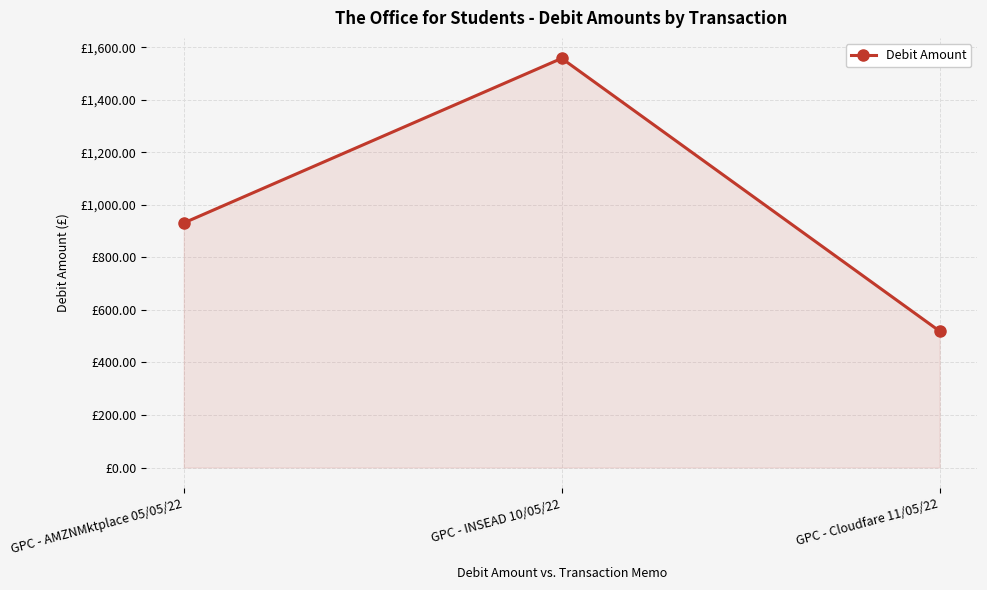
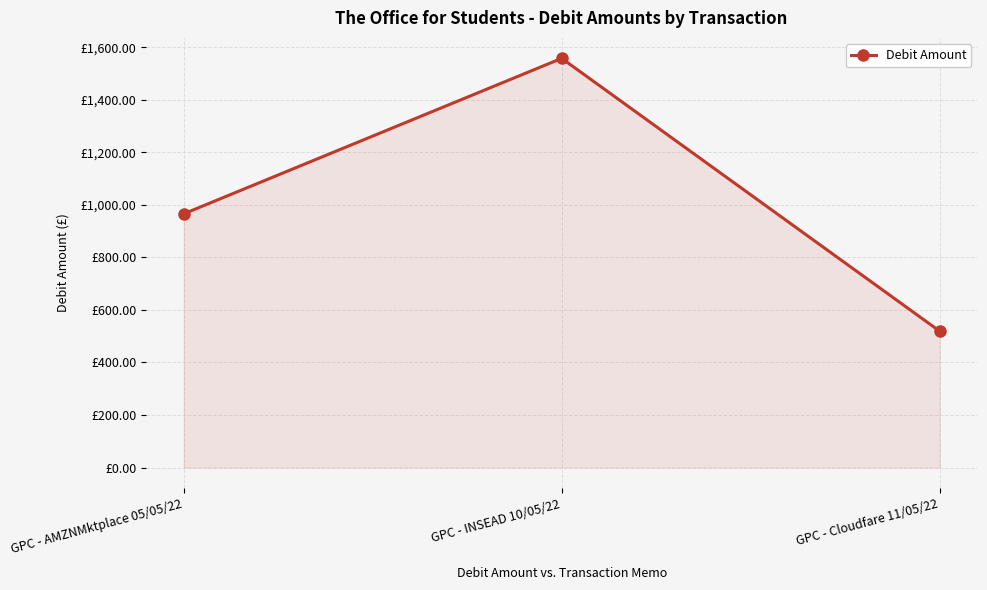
  {
-   "GPC - AMZNMktplace 05/05/22": "£930",
+   "GPC - AMZNMktplace 05/05/22": "£970",
    "GPC - INSEAD 10/05/22": "£1,560",
    "GPC - Cloudfare 11/05/22": "£520"
  }
